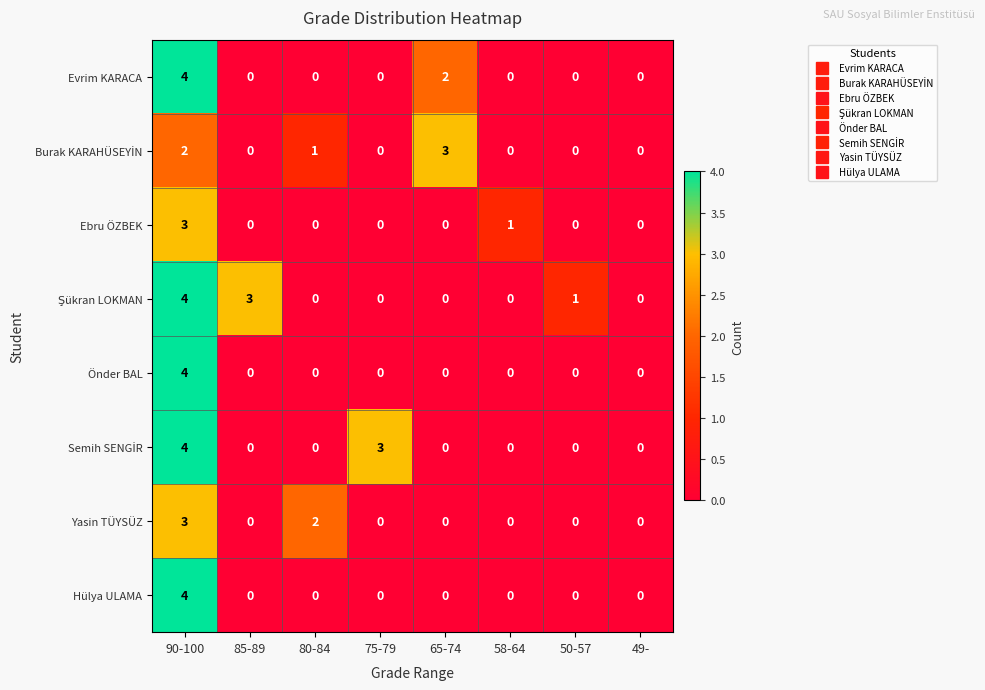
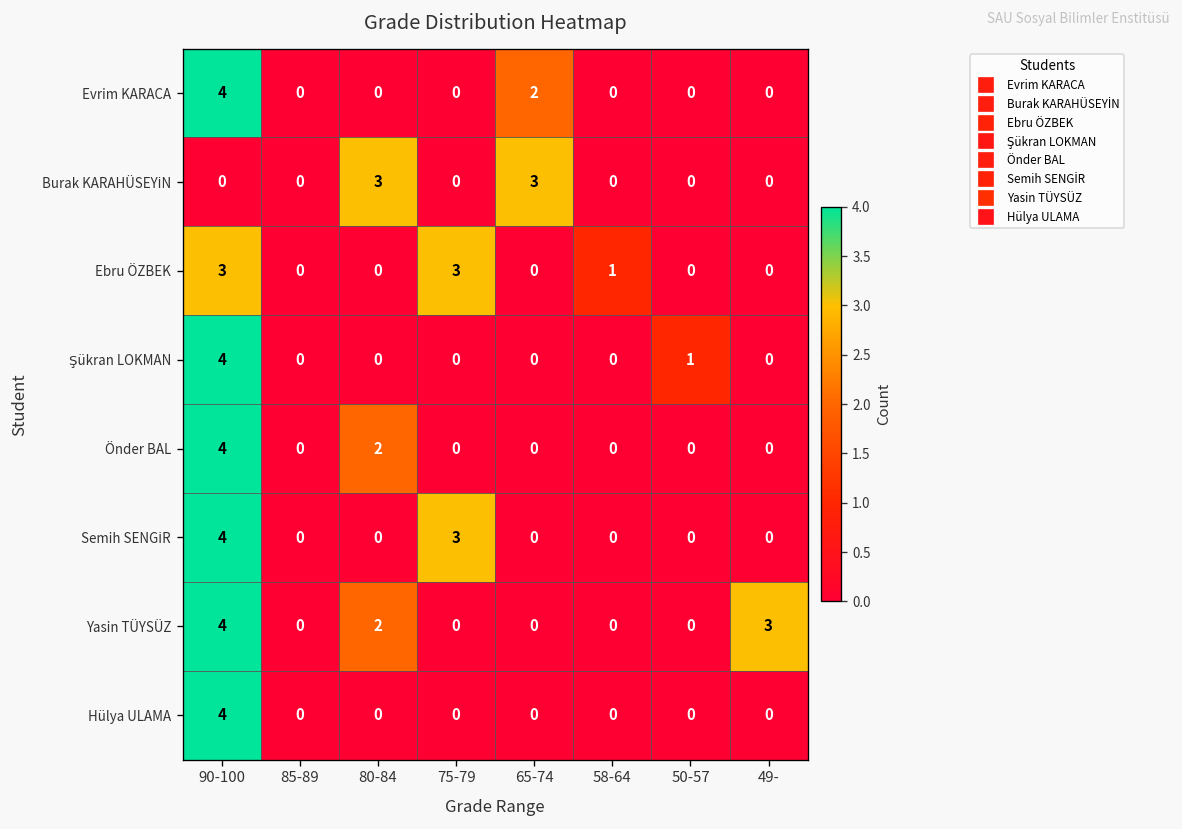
  {
    "Evrim KARACA": {
      "90-100": 4,
      "85-89": 0,
      "80-84": 0,
      "75-79": 0,
      "65-74": 2,
      "58-64": 0,
      "50-57": 0,
      "49-": 0
    },
    "Burak KARAHÜSEYİN": {
-     "90-100": 2,
+     "90-100": 0,
      "85-89": 0,
-     "80-84": 1,
+     "80-84": 3,
      "75-79": 0,
      "65-74": 3,
      "58-64": 0,
      "50-57": 0,
      "49-": 0
    },
    "Ebru ÖZBEK": {
      "90-100": 3,
      "85-89": 0,
      "80-84": 0,
-     "75-79": 0,
+     "75-79": 3,
      "65-74": 0,
      "58-64": 1,
      "50-57": 0,
      "49-": 0
    },
    "Şükran LOKMAN": {
      "90-100": 4,
-     "85-89": 3,
+     "85-89": 0,
      "80-84": 0,
      "75-79": 0,
      "65-74": 0,
      "58-64": 0,
      "50-57": 1,
      "49-": 0
    },
    "Önder BAL": {
      "90-100": 4,
      "85-89": 0,
-     "80-84": 0,
+     "80-84": 2,
      "75-79": 0,
      "65-74": 0,
      "58-64": 0,
      "50-57": 0,
      "49-": 0
    },
    "Semih SENGİR": {
      "90-100": 4,
      "85-89": 0,
      "80-84": 0,
      "75-79": 3,
      "65-74": 0,
      "58-64": 0,
      "50-57": 0,
      "49-": 0
    },
    "Yasin TÜYSÜZ": {
-     "90-100": 3,
+     "90-100": 4,
      "85-89": 0,
      "80-84": 2,
      "75-79": 0,
      "65-74": 0,
      "58-64": 0,
      "50-57": 0,
-     "49-": 0
+     "49-": 3
    },
    "Hülya ULAMA": {
      "90-100": 4,
      "85-89": 0,
      "80-84": 0,
      "75-79": 0,
      "65-74": 0,
      "58-64": 0,
      "50-57": 0,
      "49-": 0
    }
  }
